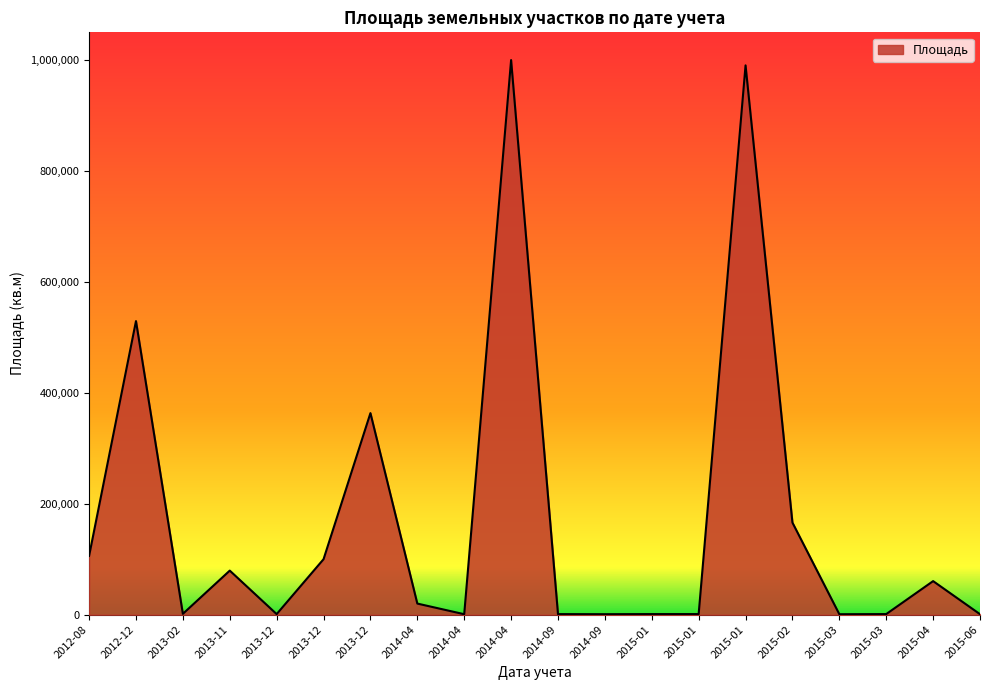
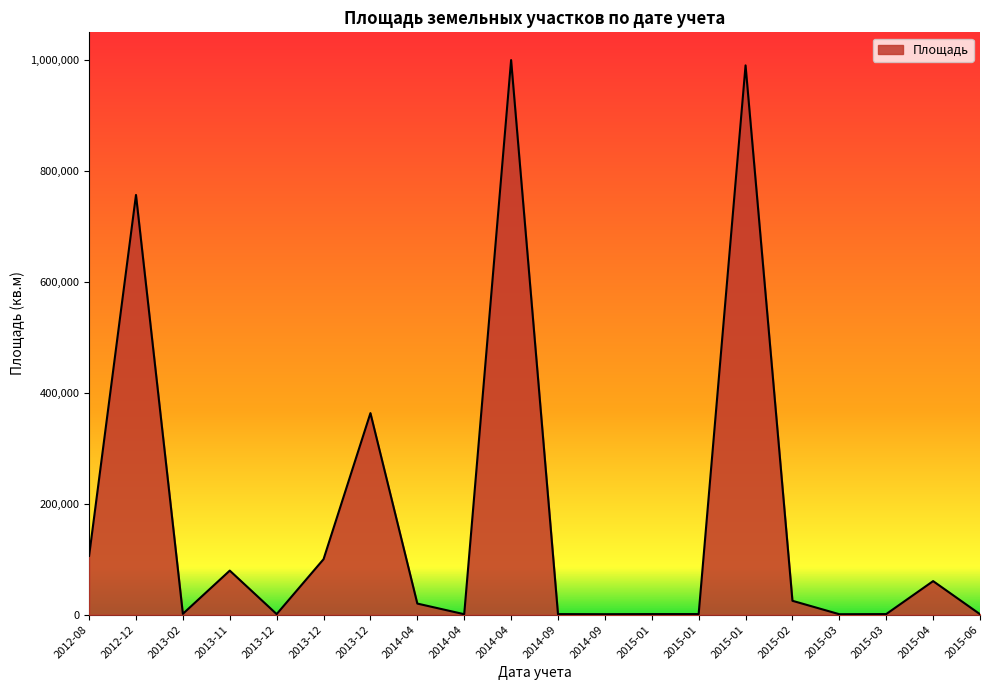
  {
    "2012-08": "110,000",
-   "2012-12": "530,000",
+   "2012-12": "760,000",
    "2013-02": "0",
    "2013-11": "80,000",
-   "2015-02": "170,000",
+   "2015-02": "30,000",
    "2015-04": "60,000",
    "2015-06": "0"
  }
